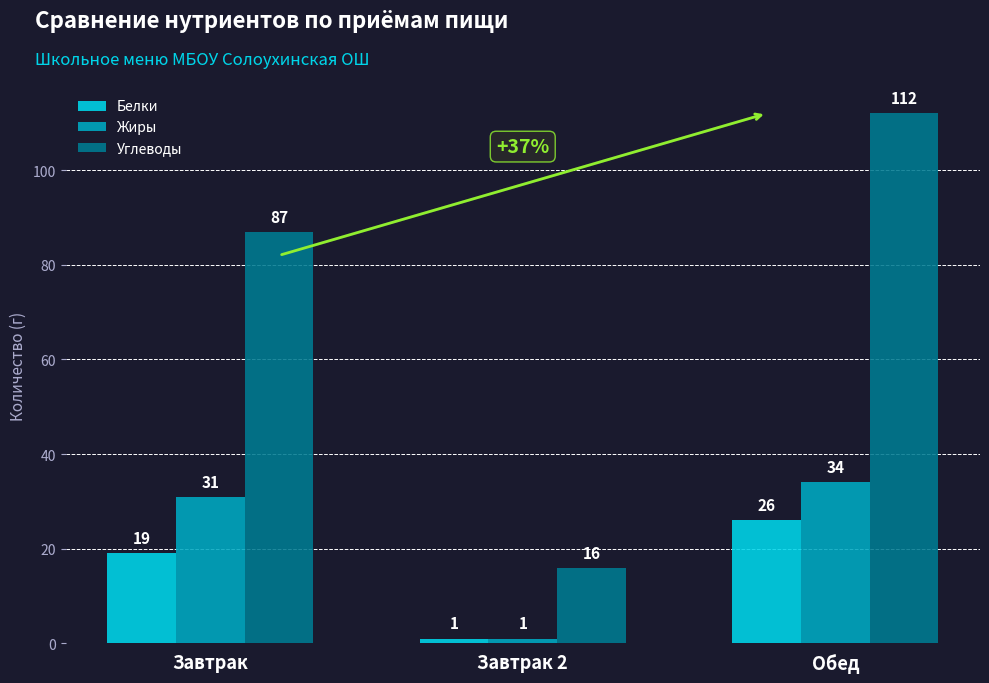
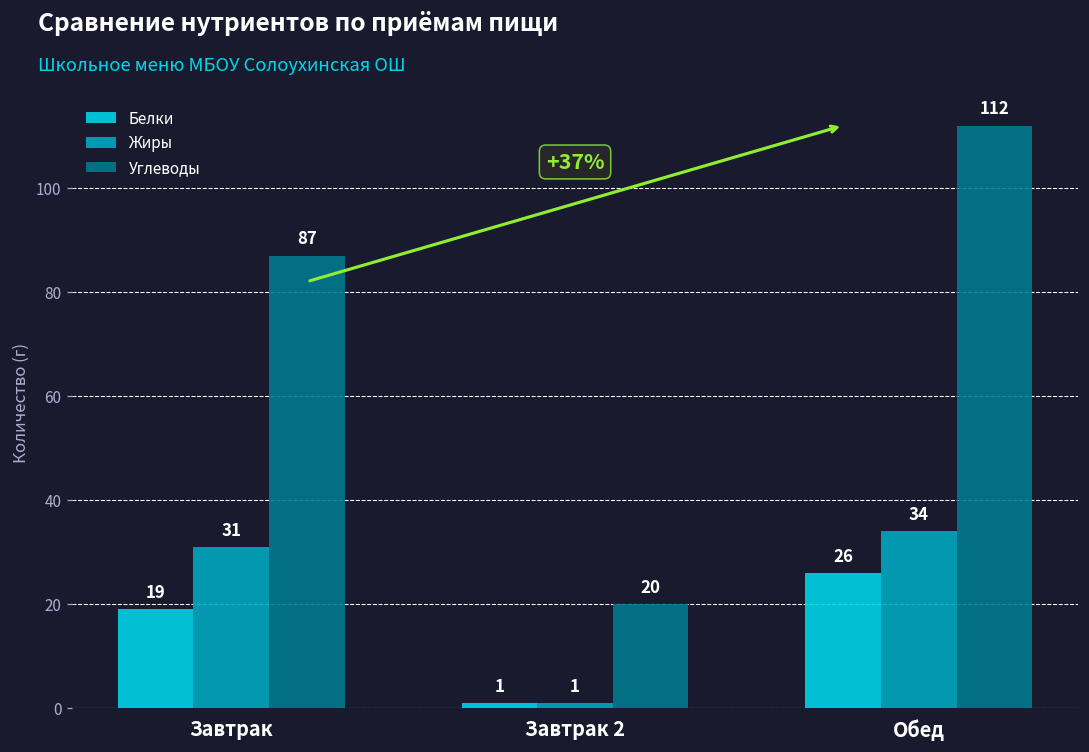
  {
    "Углеводы": {
      "Завтрак": 87,
-     "Завтрак 2": 16,
+     "Завтрак 2": 20,
      "Обед": 112
    }
  }
